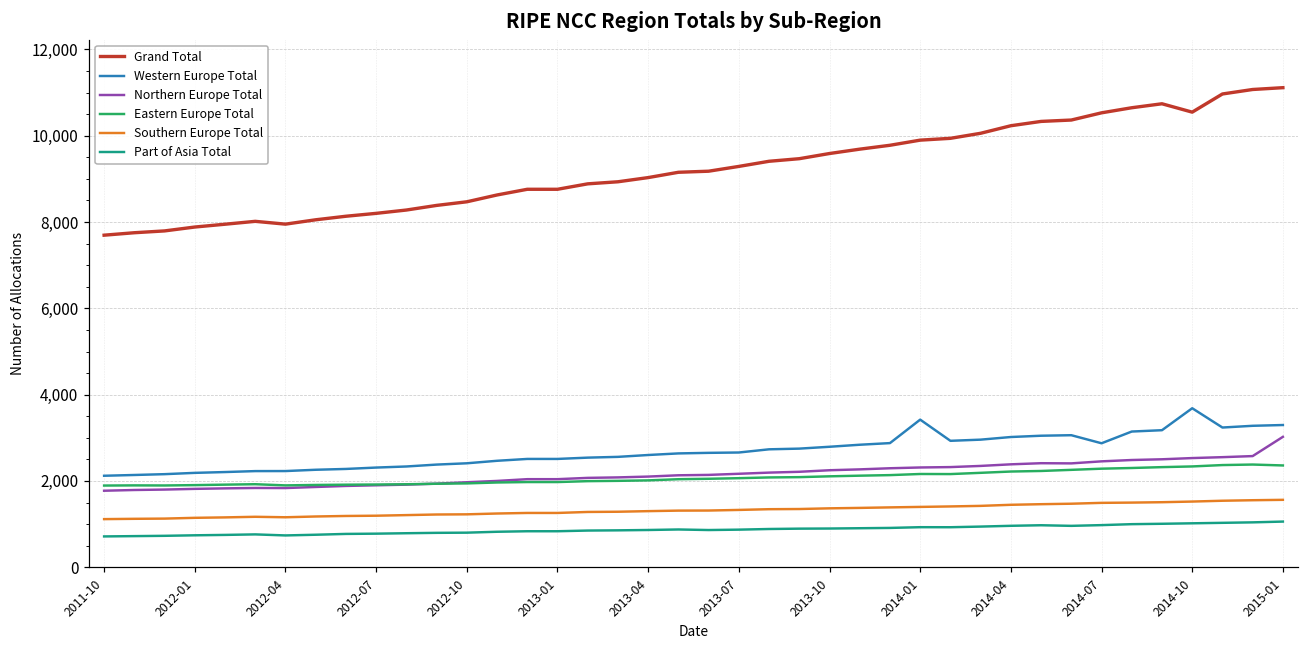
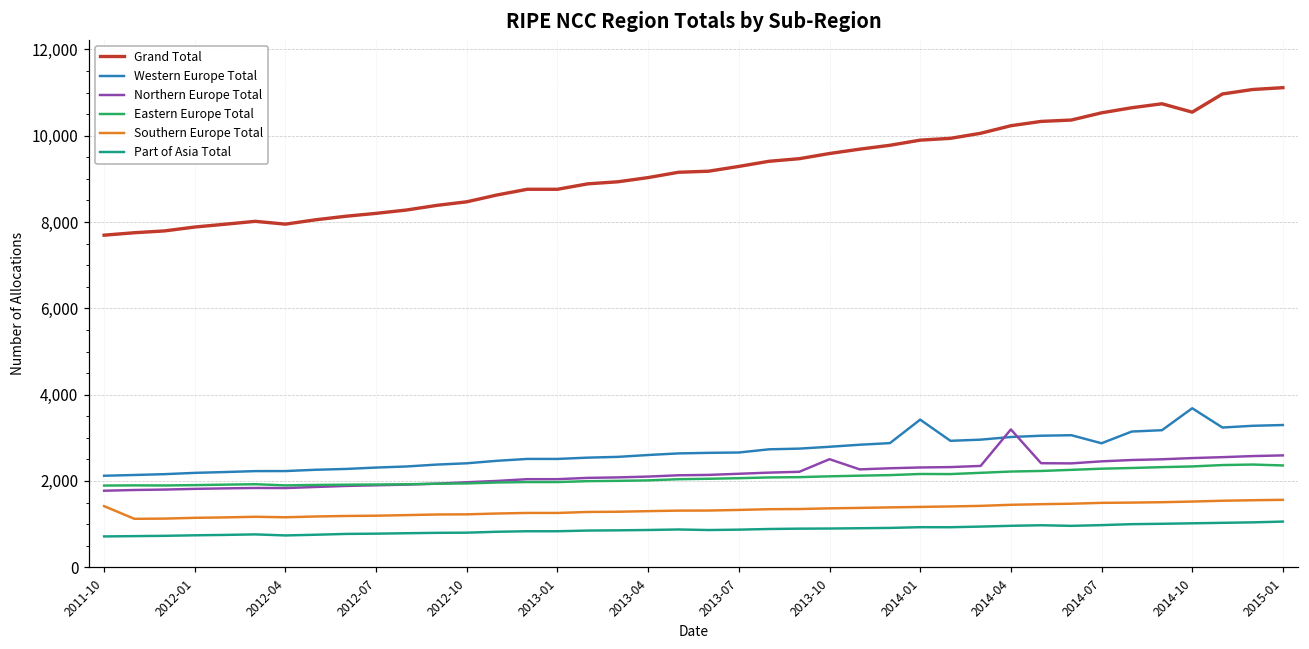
  {
    "Grand Total": {
      "2011-10": "7,700",
      "2012-01": "7,900",
      "2012-04": "8,000",
      "2012-07": "8,200",
      "2012-10": "8,500",
      "2013-01": "8,800",
      "2013-04": "9,000",
      "2013-07": "9,300",
      "2013-10": "9,600",
      "2014-01": "9,900",
      "2014-04": "10,200",
      "2014-07": "10,500",
      "2014-10": "10,500",
      "2015-01": "11,100"
    },
    "Western Europe Total": {
      "2011-10": "2,100",
      "2012-01": "2,200",
      "2012-04": "2,200",
      "2012-07": "2,300",
      "2012-10": "2,400",
      "2013-01": "2,500",
      "2013-04": "2,600",
      "2013-07": "2,700",
      "2013-10": "2,800",
      "2014-01": "3,400",
      "2014-04": "3,000",
      "2014-07": "2,900",
      "2014-10": "3,700",
      "2015-01": "3,300"
    },
    "Northern Europe Total": {
      "2011-10": "1,800",
      "2012-01": "1,800",
      "2013-01": "2,000",
      "2013-04": "2,100",
      "2013-07": "2,200",
-     "2013-10": "2,200",
+     "2013-10": "2,500",
      "2014-01": "2,300",
-     "2014-04": "2,400",
+     "2014-04": "3,200",
      "2014-07": "2,500",
      "2014-10": "2,500",
-     "2015-01": "3,000"
+     "2015-01": "2,600"
    },
    "Southern Europe Total": {
-     "2011-10": "1,100",
+     "2011-10": "1,400",
      "2012-01": "1,100",
      "2012-04": "1,200",
      "2012-07": "1,200",
      "2012-10": "1,200",
      "2013-01": "1,300",
      "2013-04": "1,300",
      "2013-07": "1,300",
      "2013-10": "1,400",
      "2014-01": "1,400",
      "2014-04": "1,400",
      "2014-07": "1,500",
      "2014-10": "1,500",
      "2015-01": "1,600"
    }
  }
